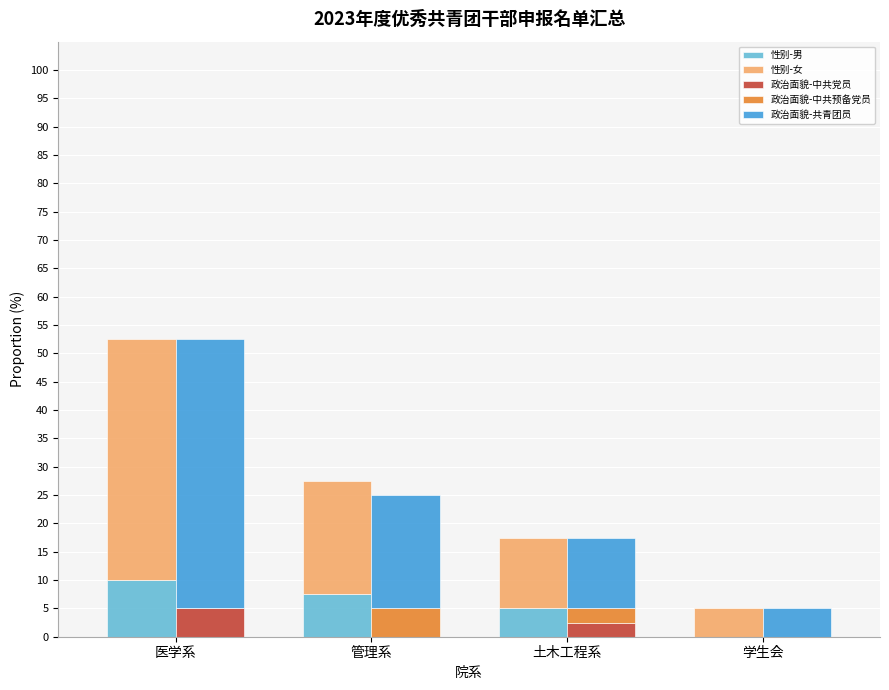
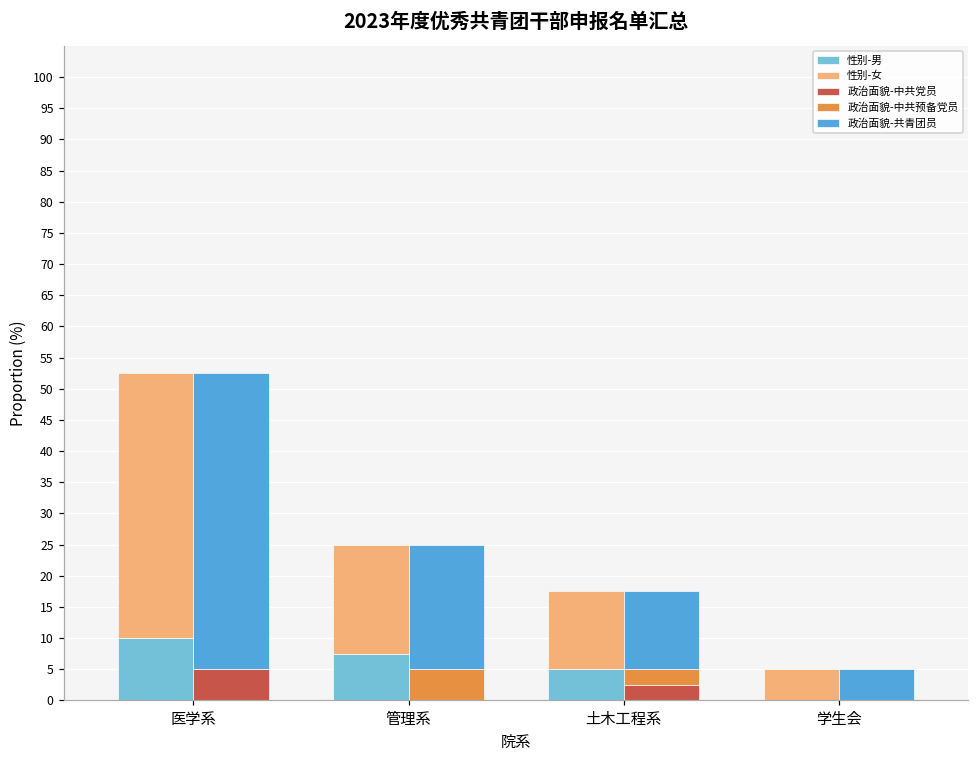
  {
    "性别-女": {
      "医学系": 43,
-     "管理系": 20,
+     "管理系": 18,
      "土木工程系": 13,
      "学生会": 5
    },
    "政治面貌-中共党员": {
      "医学系": 5,
      "管理系": 0,
      "土木工程系": 3,
      "学生会": 0
    }
  }
